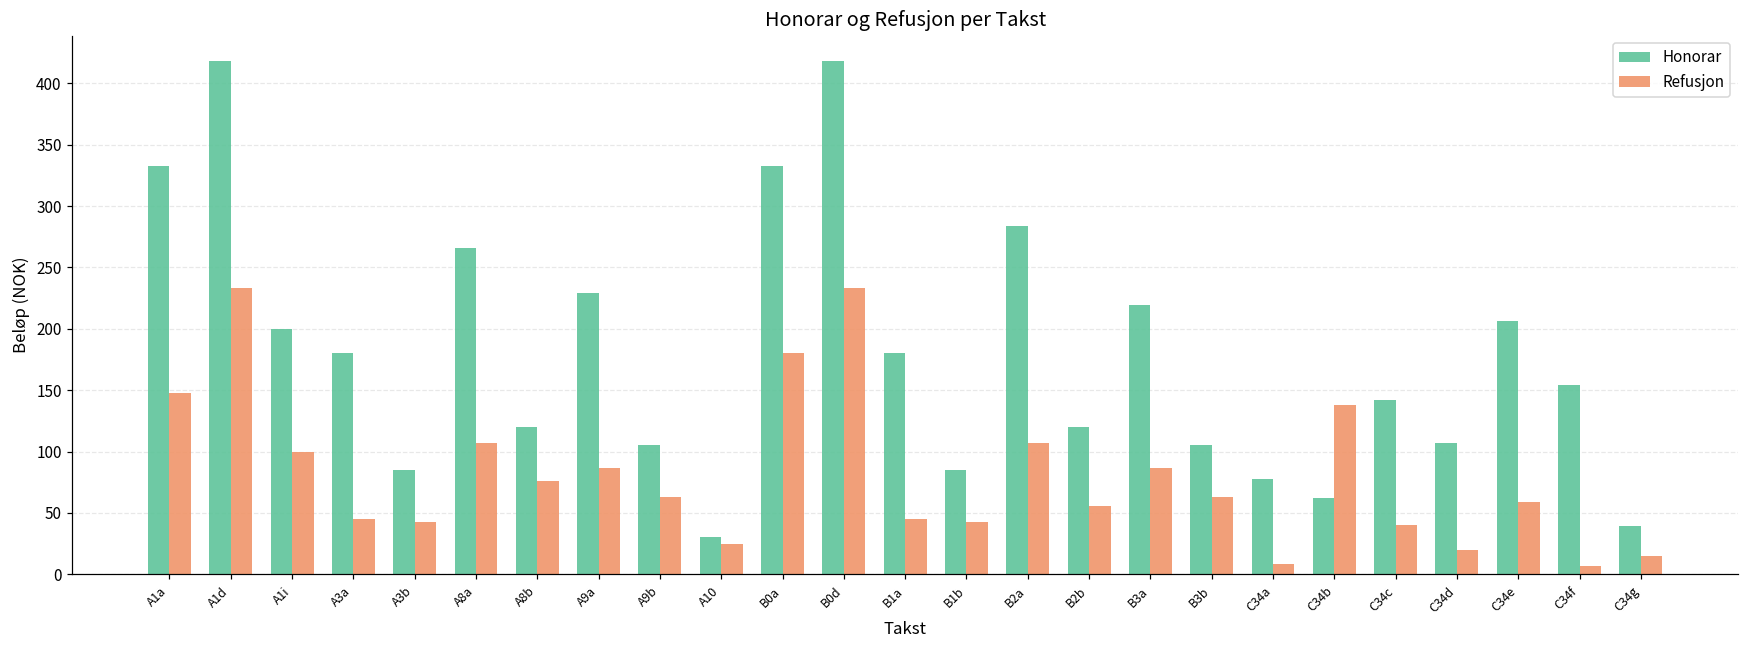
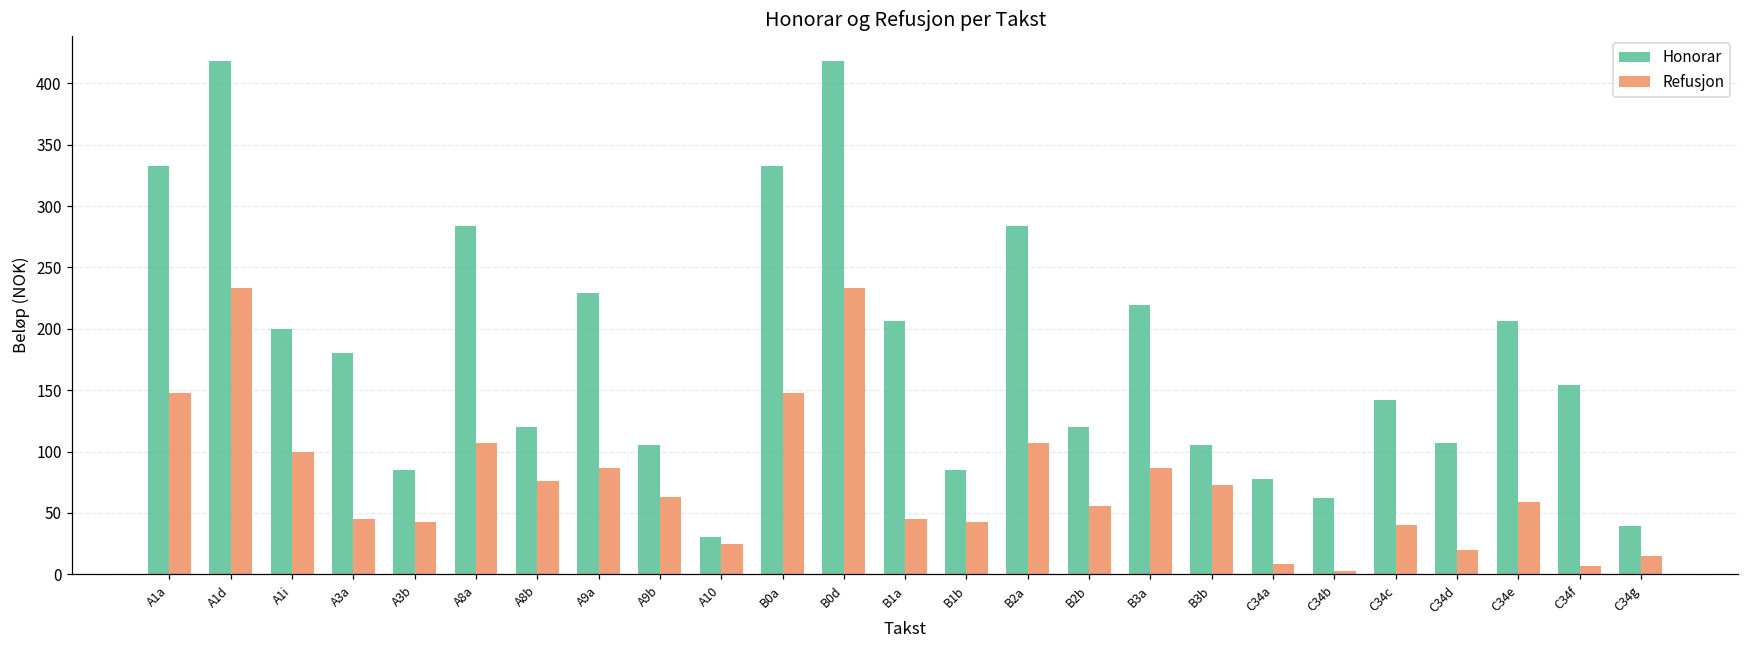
  {
    "Honorar": {
      "A1a": 333,
      "A1d": 418,
      "A1i": 200,
      "A3a": 180,
      "A3b": 85,
-     "A8a": 266,
+     "A8a": 284,
      "A8b": 120,
      "A9a": 229,
      "A9b": 105,
      "A10": 30,
      "B0a": 333,
      "B0d": 418,
-     "B1a": 180,
+     "B1a": 206,
      "B1b": 85,
      "B2a": 284,
      "B2b": 120,
      "B3a": 219,
      "B3b": 105,
      "C34a": 78,
      "C34b": 62,
      "C34c": 142,
      "C34d": 107,
      "C34e": 206,
      "C34f": 154,
      "C34g": 39
    },
    "Refusjon": {
      "A1a": 148,
      "A1d": 233,
      "A1i": 100,
      "A3a": 45,
      "A3b": 43,
      "A8a": 107,
      "A8b": 76,
      "A9a": 87,
      "A9b": 63,
      "A10": 25,
-     "B0a": 180,
+     "B0a": 148,
      "B0d": 233,
      "B1a": 45,
      "B1b": 43,
      "B2a": 107,
      "B2b": 56,
      "B3a": 87,
-     "B3b": 63,
+     "B3b": 73,
      "C34a": 8,
-     "C34b": 138,
+     "C34b": 3,
      "C34c": 40,
      "C34d": 20,
      "C34e": 59,
      "C34f": 7,
      "C34g": 15
    }
  }
